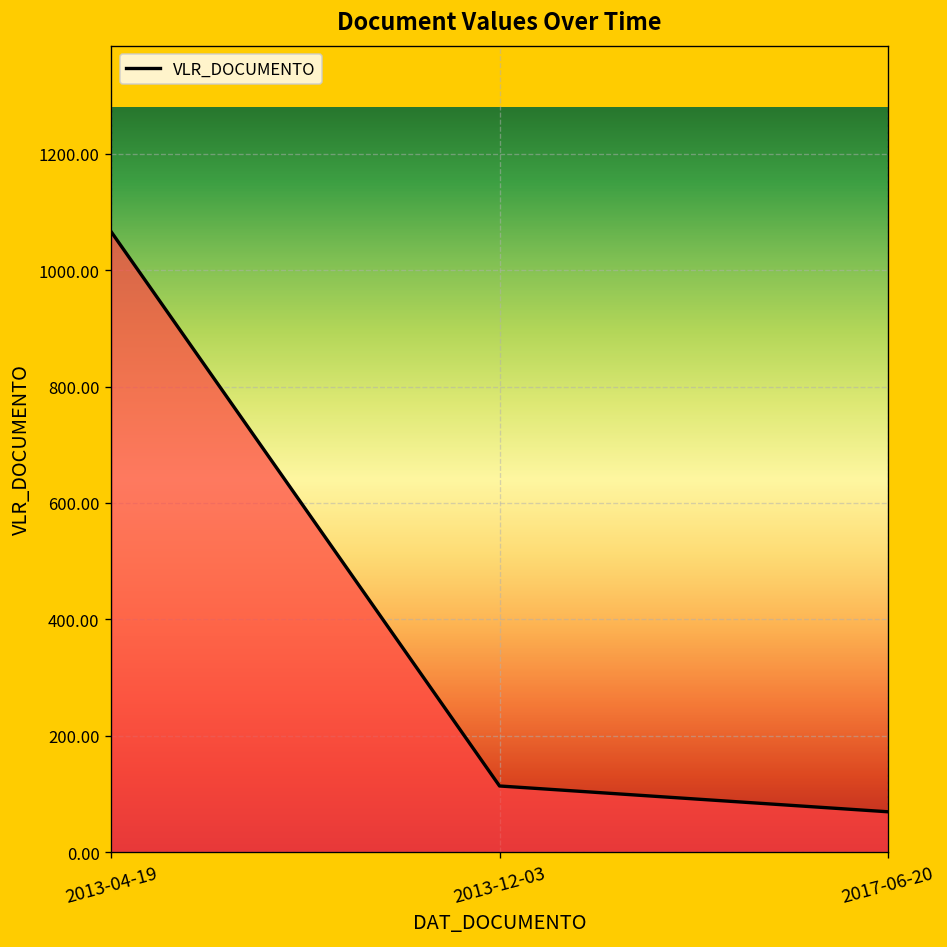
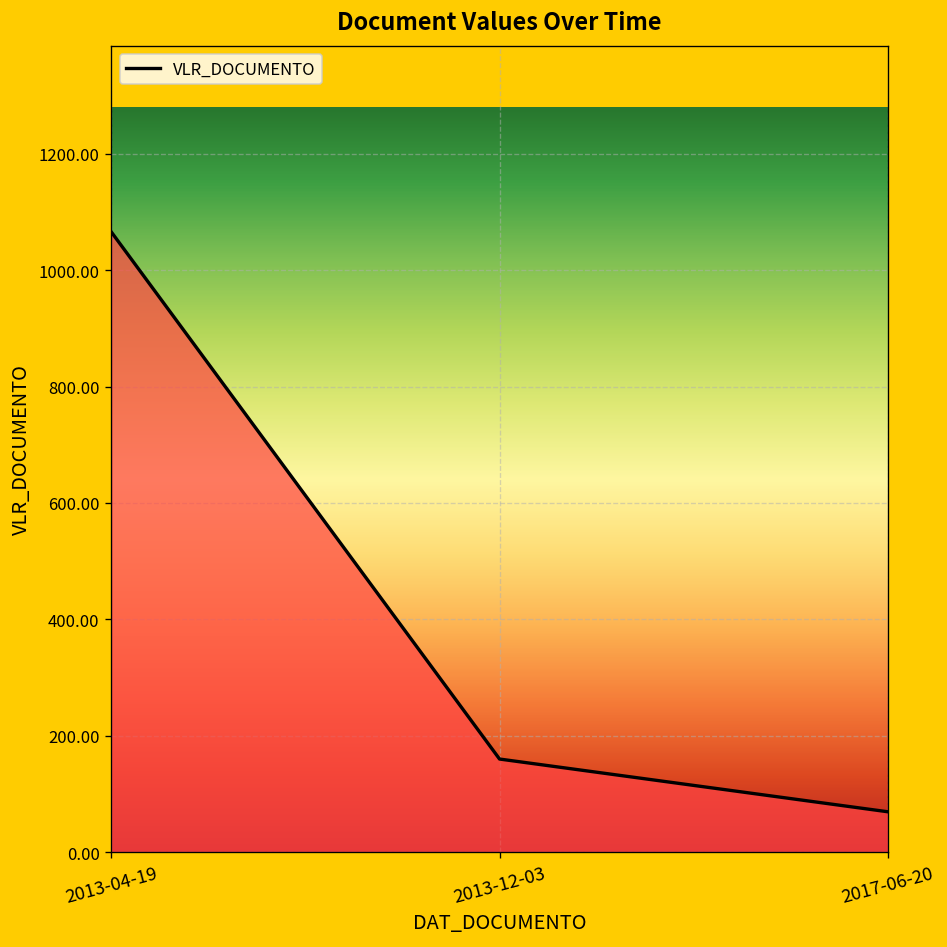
  {
    "2013-04-19": 1070,
-   "2013-12-03": 110,
+   "2013-12-03": 160,
    "2017-06-20": 70
  }
